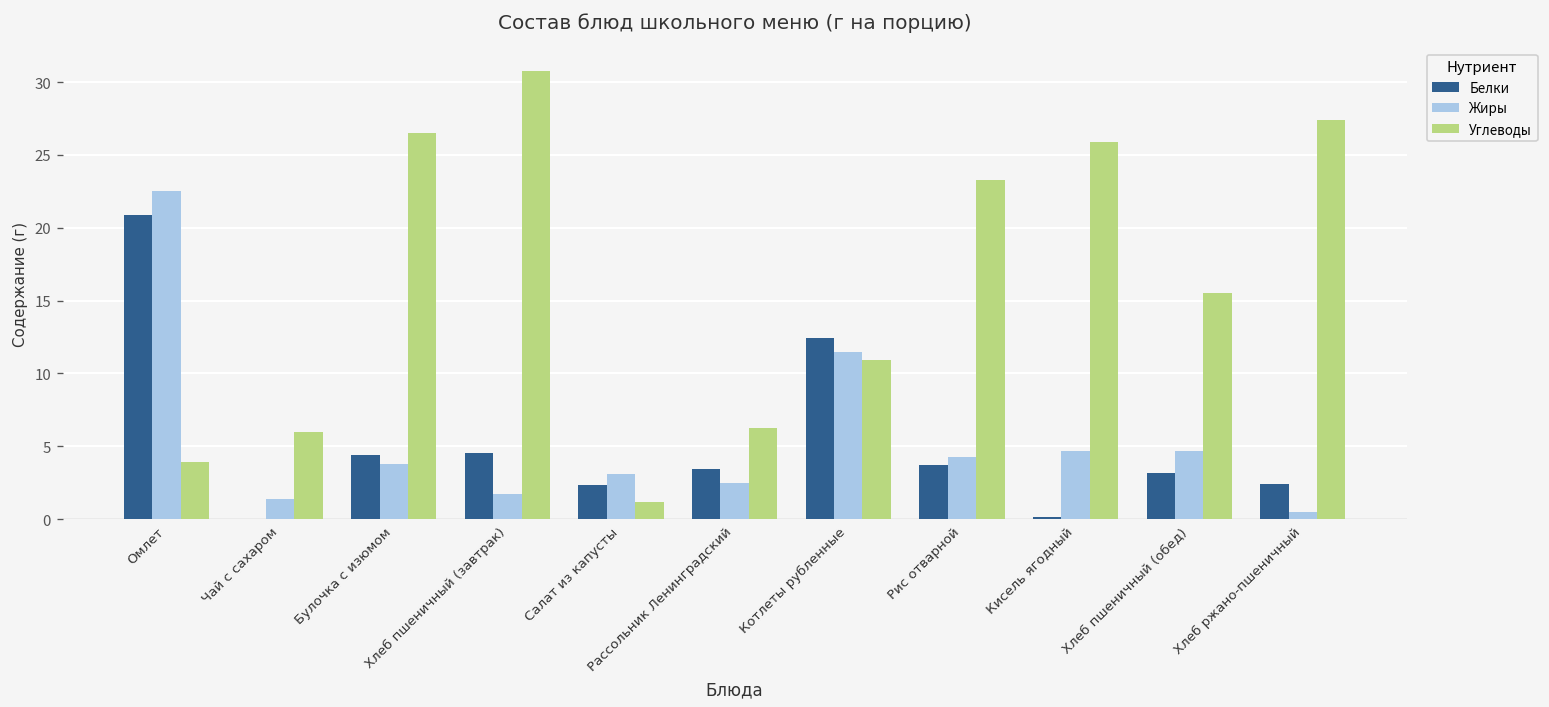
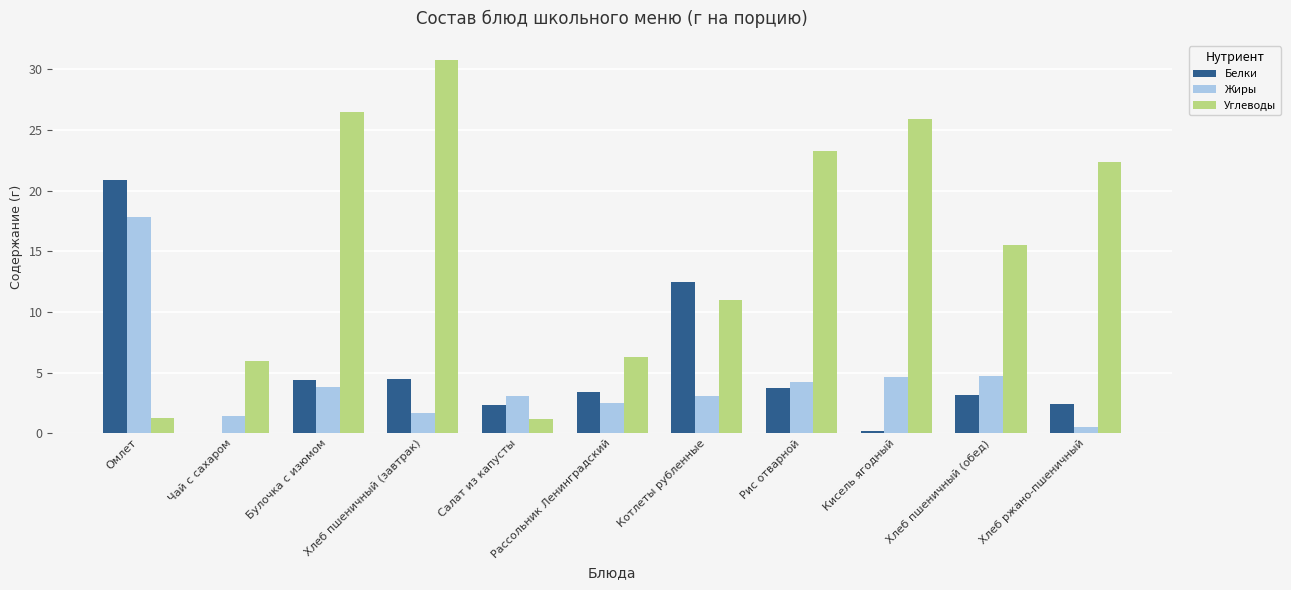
  {
    "Белки": {
      "Омлет": 20.9,
      "Чай с сахаром": 0.0,
      "Булочка с изюмом": 4.4,
      "Хлеб пшеничный (завтрак)": 4.5,
      "Салат из капусты": 2.3,
      "Рассольник Ленинградский": 3.4,
      "Котлеты рубленные": 12.5,
      "Рис отварной": 3.7,
      "Хлеб пшеничный (обед)": 3.2,
      "Хлеб ржано-пшеничный": 2.4
    },
    "Жиры": {
-     "Омлет": 22.5,
+     "Омлет": 17.8,
      "Чай с сахаром": 1.4,
      "Булочка с изюмом": 3.8,
      "Хлеб пшеничный (завтрак)": 1.7,
      "Салат из капусты": 3.1,
      "Рассольник Ленинградский": 2.5,
-     "Котлеты рубленные": 11.5,
+     "Котлеты рубленные": 3.1,
      "Рис отварной": 4.2,
      "Кисель ягодный": 4.6,
      "Хлеб пшеничный (обед)": 4.7,
      "Хлеб ржано-пшеничный": 0.5
    },
    "Углеводы": {
-     "Омлет": 3.9,
+     "Омлет": 1.3,
      "Чай с сахаром": 6.0,
      "Булочка с изюмом": 26.5,
      "Хлеб пшеничный (завтрак)": 30.8,
      "Салат из капусты": 1.2,
      "Рассольник Ленинградский": 6.3,
      "Котлеты рубленные": 11.0,
      "Рис отварной": 23.3,
      "Кисель ягодный": 25.9,
      "Хлеб пшеничный (обед)": 15.5,
-     "Хлеб ржано-пшеничный": 27.4
+     "Хлеб ржано-пшеничный": 22.4
    }
  }
